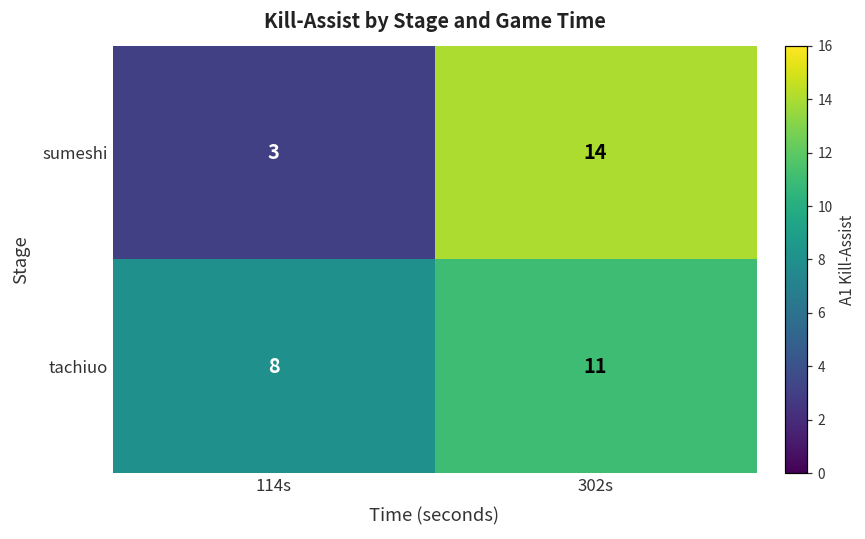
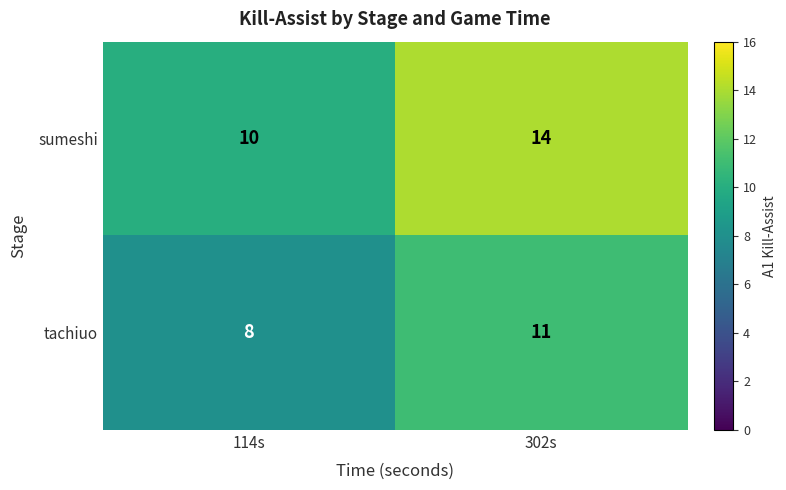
  {
    "sumeshi": {
-     "114s": 3,
+     "114s": 10,
      "302s": 14
    },
    "tachiuo": {
      "114s": 8,
      "302s": 11
    }
  }
